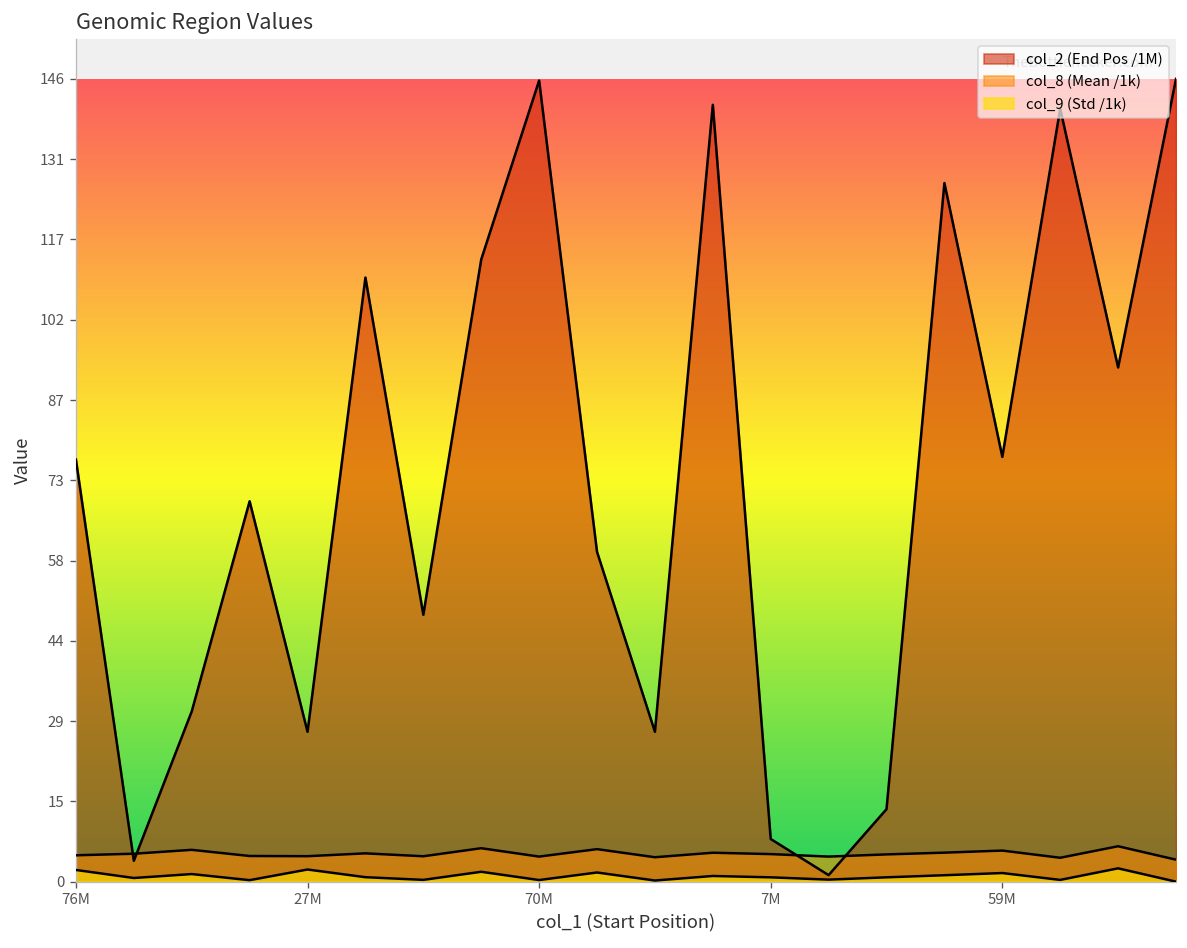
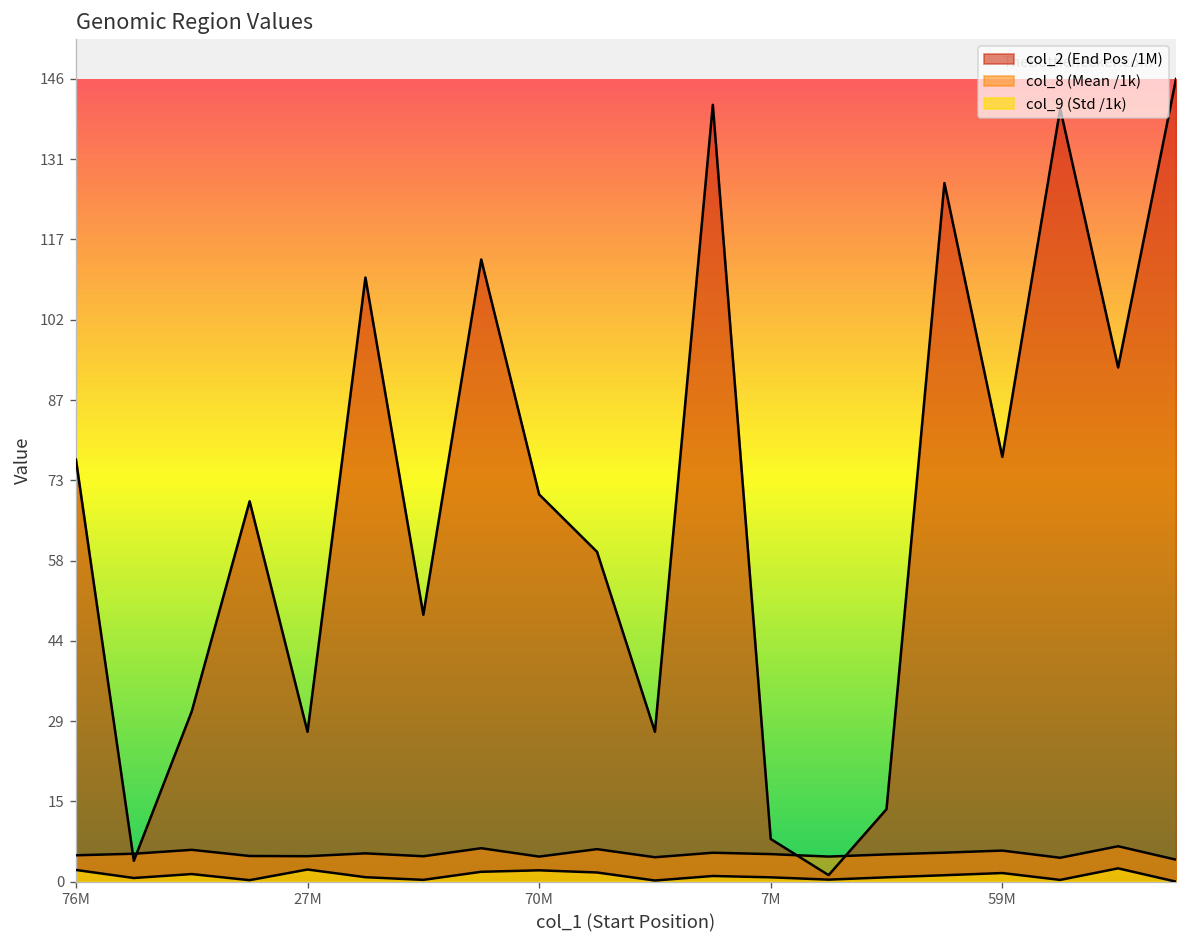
  {
    "col_2 (End Pos /1M)": {
      "76M": 77,
      "27M": 27,
-     "70M": 145,
+     "70M": 70,
      "7M": 8,
      "59M": 77
    },
    "col_8 (Mean /1k)": {
      "76M": 5,
      "27M": 5,
      "70M": 5,
      "7M": 5,
      "59M": 6
    },
    "col_9 (Std /1k)": {
      "76M": 2,
      "27M": 2,
-     "70M": 0,
+     "70M": 2,
      "7M": 1,
      "59M": 2
    }
  }
